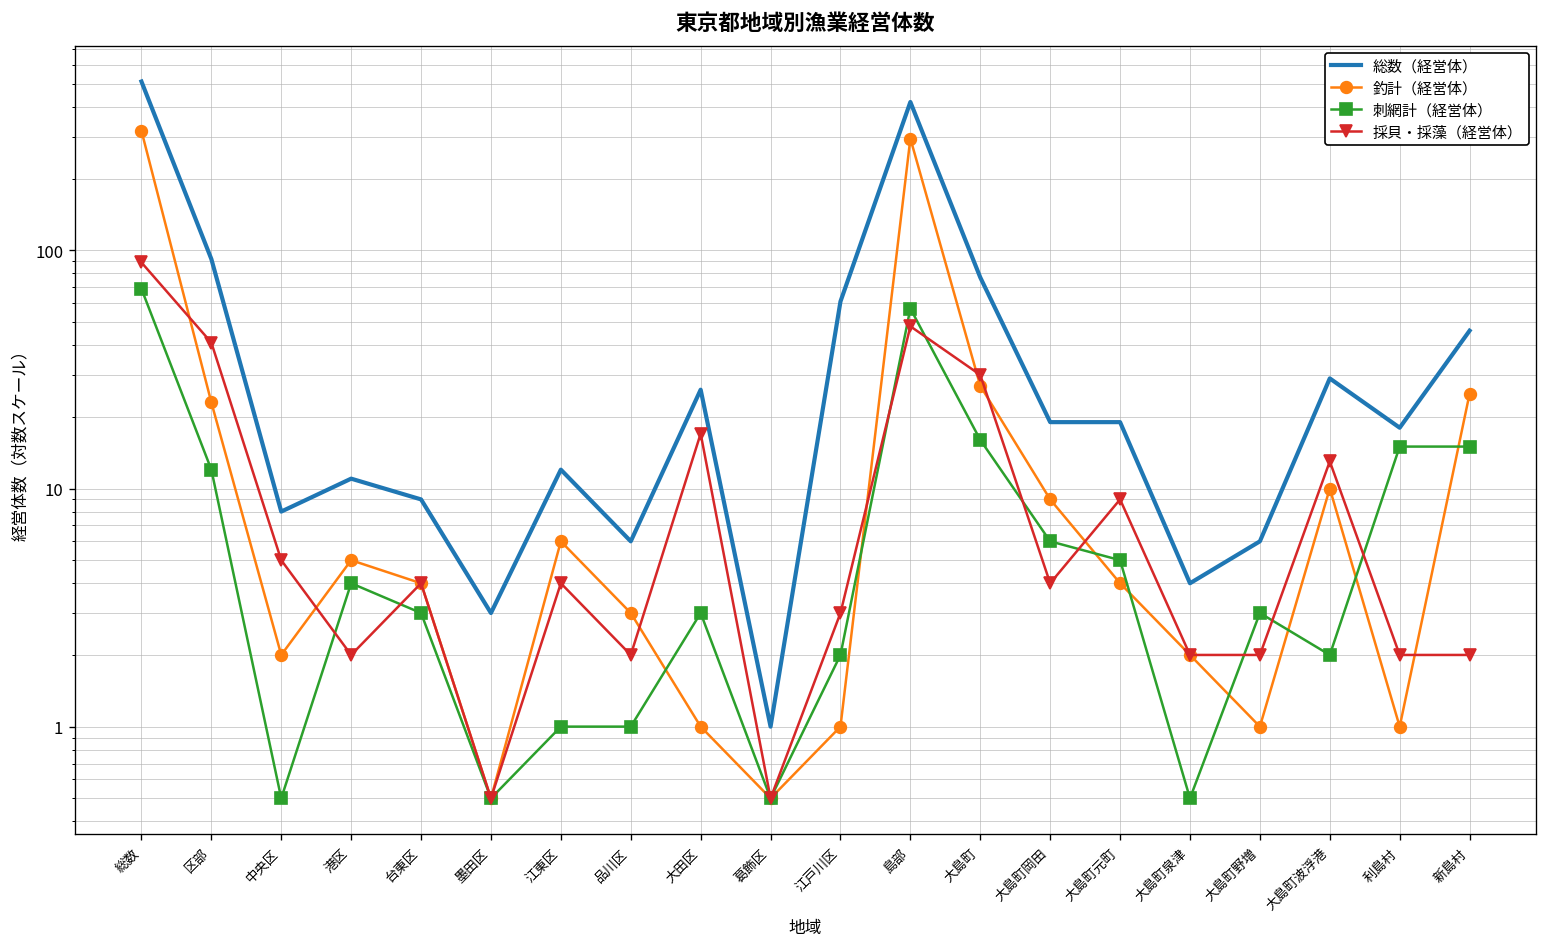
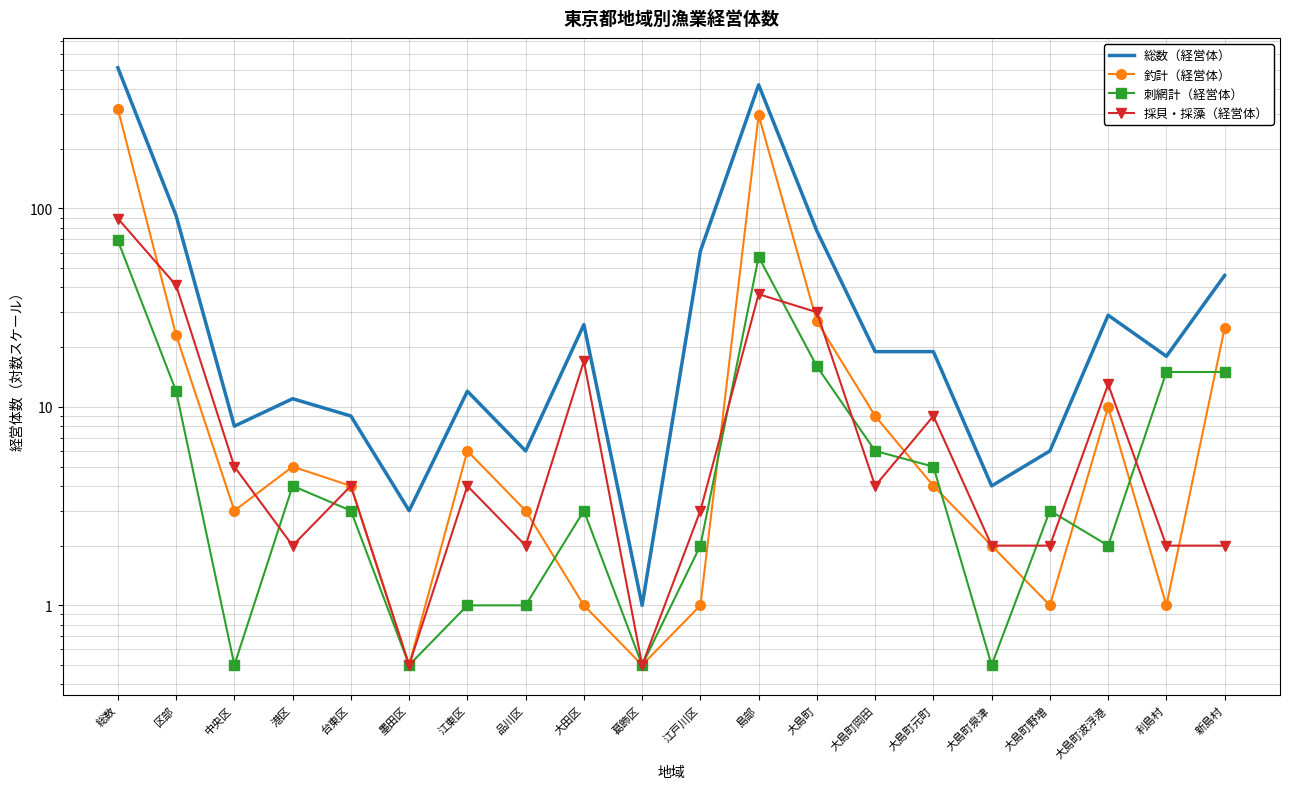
  {
    "総数（経営体）": {
      "総数": 510,
      "区部": 90,
      "中央区": 8,
      "港区": 11,
      "台東区": 9,
      "墨田区": 3,
      "江東区": 12,
      "品川区": 6,
      "大田区": 26,
      "葛飾区": 1,
      "江戸川区": 61,
      "島部": 420,
      "大島町": 77,
      "大島町岡田": 19,
      "大島町元町": 19,
      "大島町泉津": 4,
      "大島町野増": 6,
      "大島町波浮港": 29,
      "利島村": 18,
      "新島村": 46
    },
    "釣計（経営体）": {
      "総数": 320,
      "区部": 23,
-     "中央区": 2,
+     "中央区": 3,
      "港区": 5,
      "江東区": 6,
      "品川区": 3,
      "大田区": 1,
      "江戸川区": 1,
      "島部": 300,
      "大島町": 27,
      "大島町岡田": 9,
      "大島町元町": 4,
      "大島町野増": 1,
      "大島町波浮港": 10,
      "利島村": 1,
      "新島村": 25
    },
    "刺網計（経営体）": {
      "総数": 69,
      "区部": 12,
      "中央区": 0.50,
      "港区": 4,
      "台東区": 3,
      "江東区": 1,
      "品川区": 1,
      "大田区": 3,
      "江戸川区": 2,
      "島部": 57,
      "大島町": 16,
      "大島町岡田": 6,
      "大島町元町": 5,
      "大島町泉津": 0.50,
      "大島町野増": 3,
      "大島町波浮港": 2,
      "利島村": 15,
      "新島村": 15
    },
    "採貝・採藻（経営体）": {
      "総数": 90,
      "区部": 41,
      "中央区": 5,
      "港区": 2,
      "江東区": 4,
      "品川区": 2,
      "大田区": 17,
      "江戸川区": 3,
-     "島部": 48,
+     "島部": 37,
      "大島町": 30,
      "大島町岡田": 4,
      "大島町元町": 9,
      "大島町野増": 2,
      "大島町波浮港": 13,
      "利島村": 2,
      "新島村": 2
    }
  }
